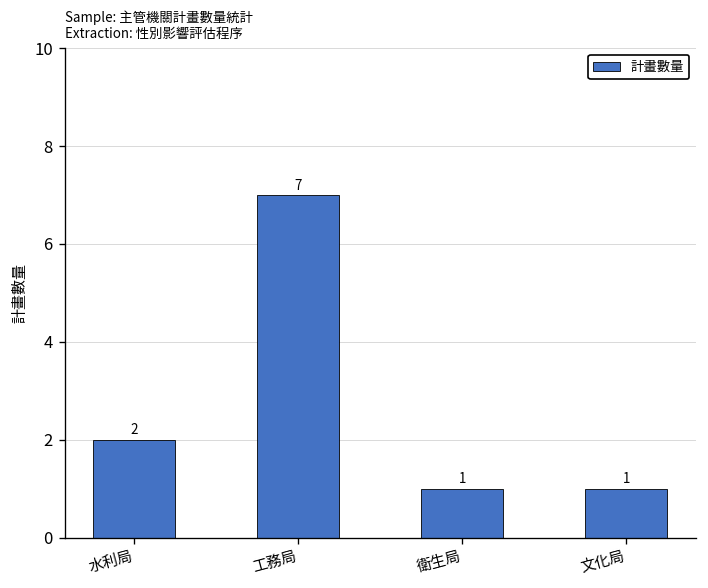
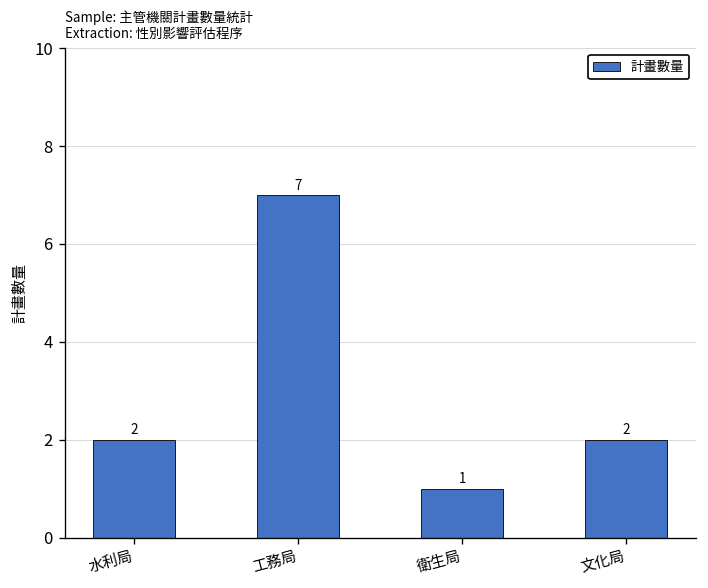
  {
    "水利局": 2,
    "工務局": 7,
    "衛生局": 1,
-   "文化局": 1
+   "文化局": 2
  }
